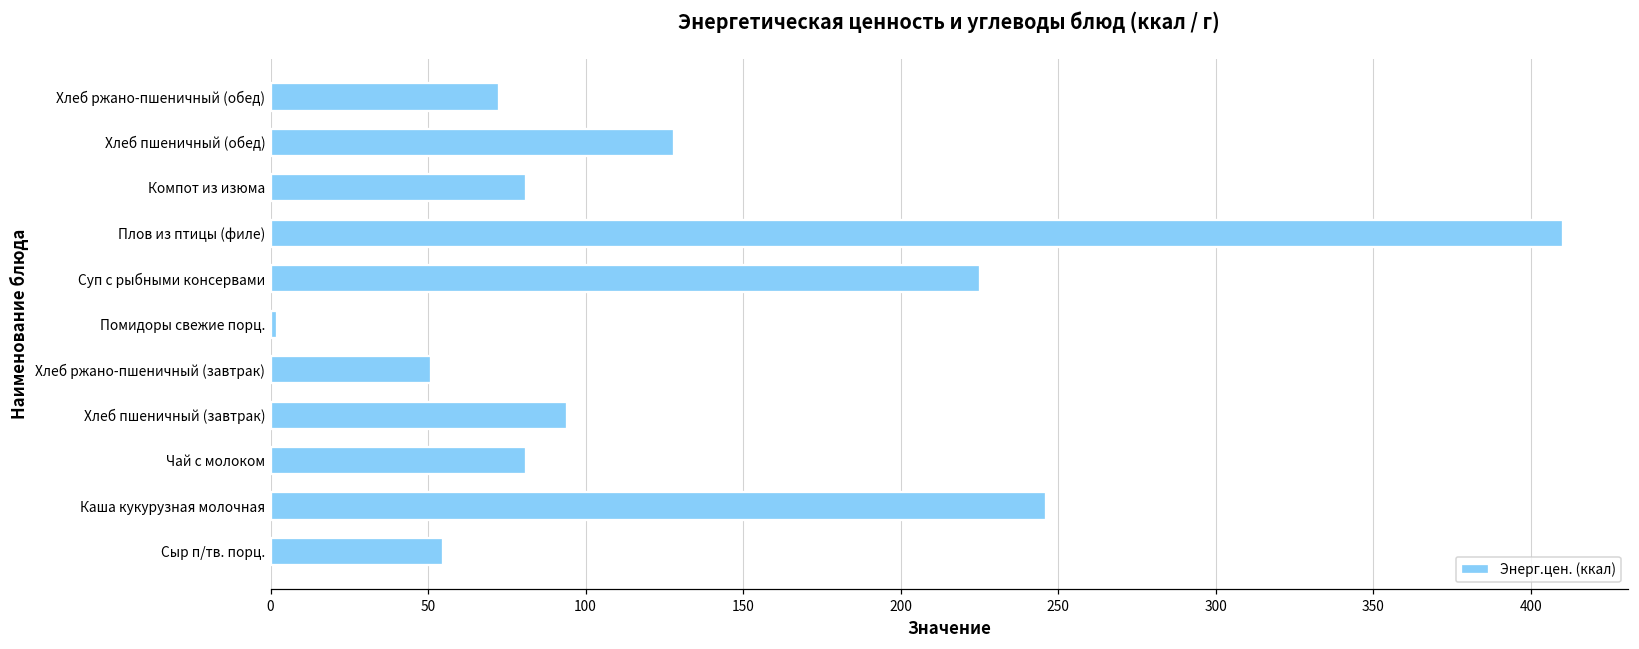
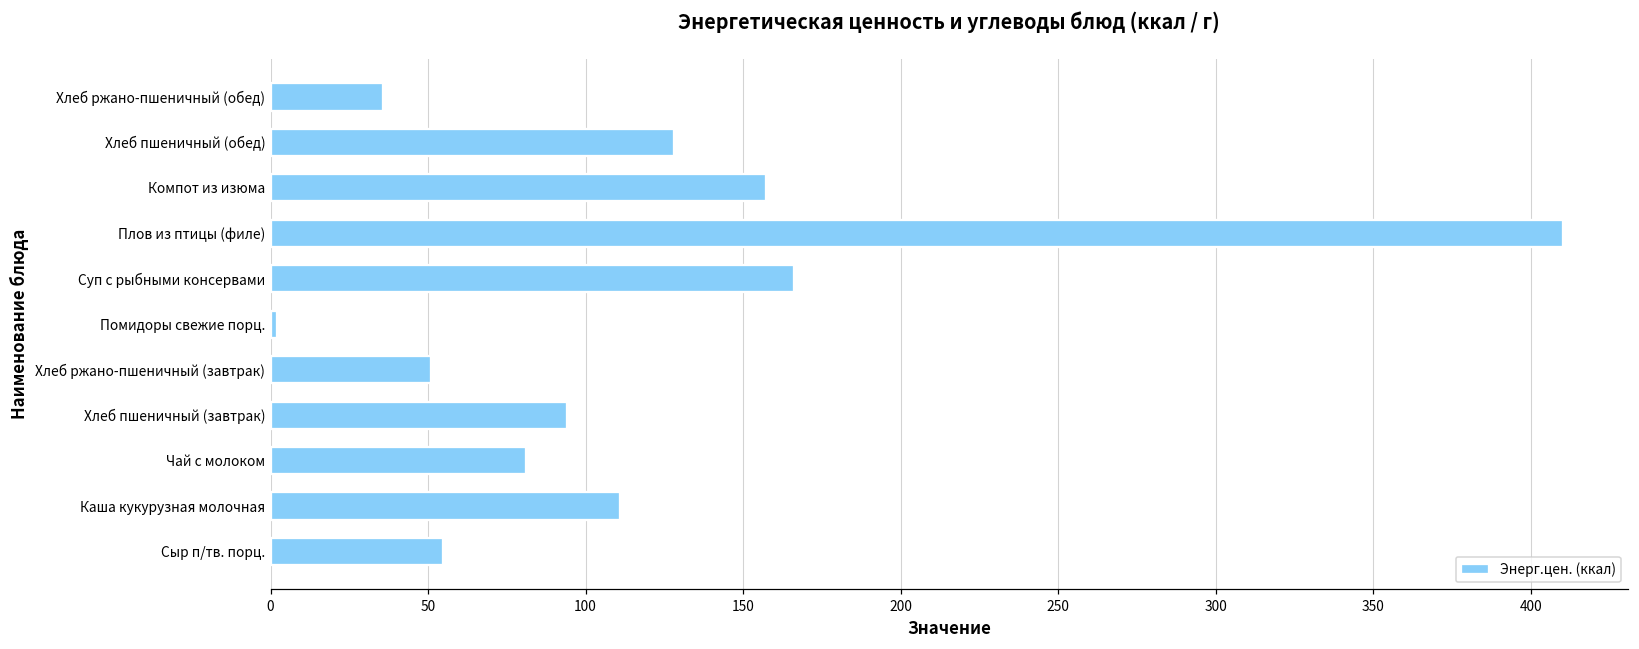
  {
-   "Хлеб ржано-пшеничный (обед)": 72,
+   "Хлеб ржано-пшеничный (обед)": 36,
    "Хлеб пшеничный (обед)": 128,
-   "Компот из изюма": 81,
+   "Компот из изюма": 157,
    "Плов из птицы (филе)": 410,
-   "Суп с рыбными консервами": 225,
+   "Суп с рыбными консервами": 166,
    "Помидоры свежие порц.": 2,
    "Хлеб ржано-пшеничный (завтрак)": 51,
    "Хлеб пшеничный (завтрак)": 94,
    "Чай с молоком": 81,
-   "Каша кукурузная молочная": 246,
+   "Каша кукурузная молочная": 111,
    "Сыр п/тв. порц.": 55
  }
